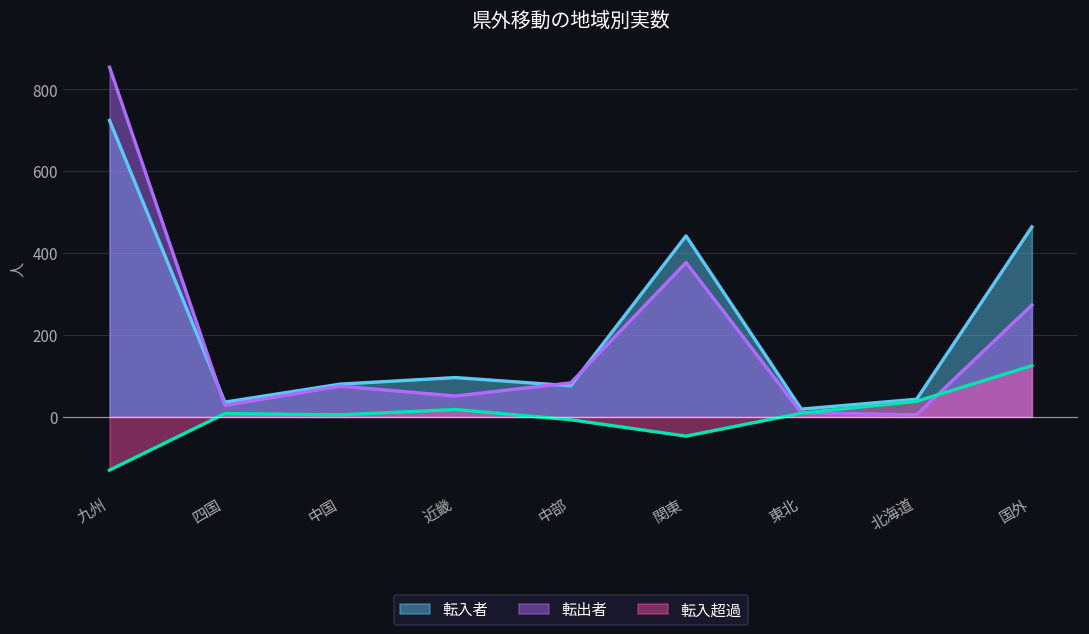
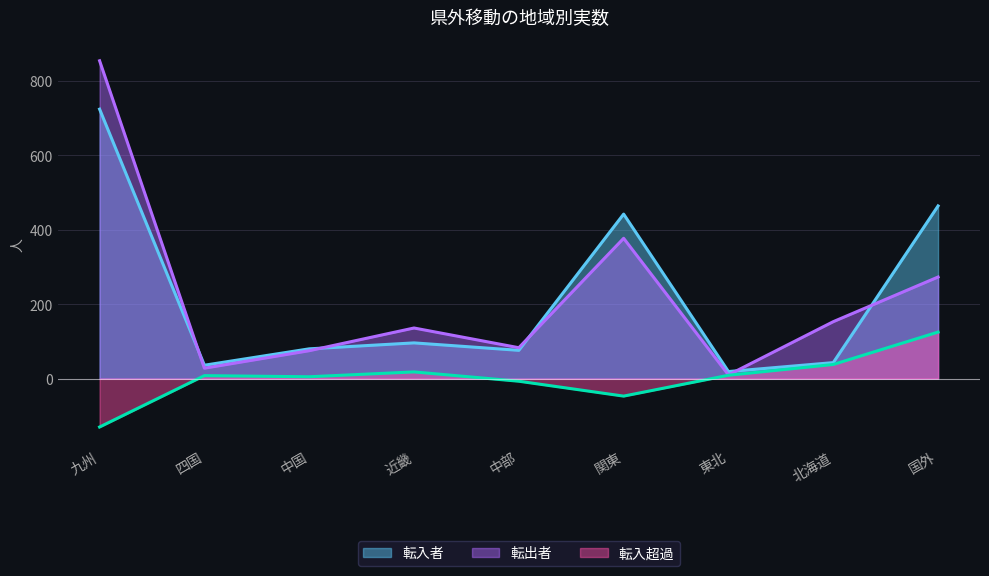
  {
    "転入者": {
      "九州": 720,
      "四国": 40,
      "近畿": 100,
      "中部": 80,
      "関東": 440,
      "東北": 20,
      "国外": 460
    },
    "転出者": {
      "九州": 850,
      "四国": 30,
-     "近畿": 50,
+     "近畿": 140,
      "中部": 80,
      "関東": 380,
-     "北海道": 10,
+     "北海道": 150,
      "国外": 270
    }
  }
